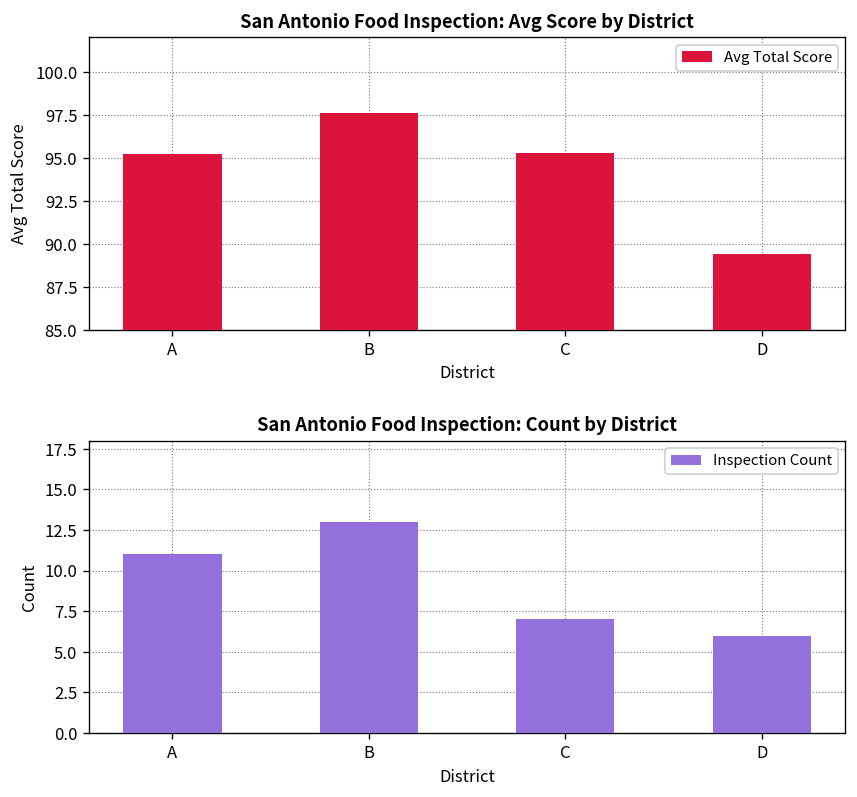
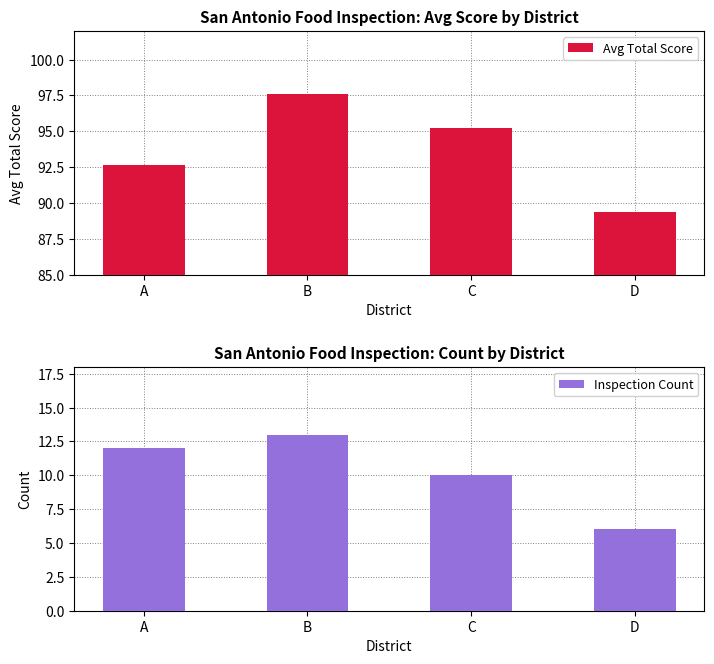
  {
    "San Antonio Food Inspection: Avg Score by District": {
-     "A": 95.2,
+     "A": 92.6,
      "B": 97.6,
      "C": 95.3,
      "D": 89.4
    },
    "San Antonio Food Inspection: Count by District": {
-     "A": 11,
+     "A": 12,
      "B": 13,
-     "C": 7,
+     "C": 10,
      "D": 6
    }
  }
